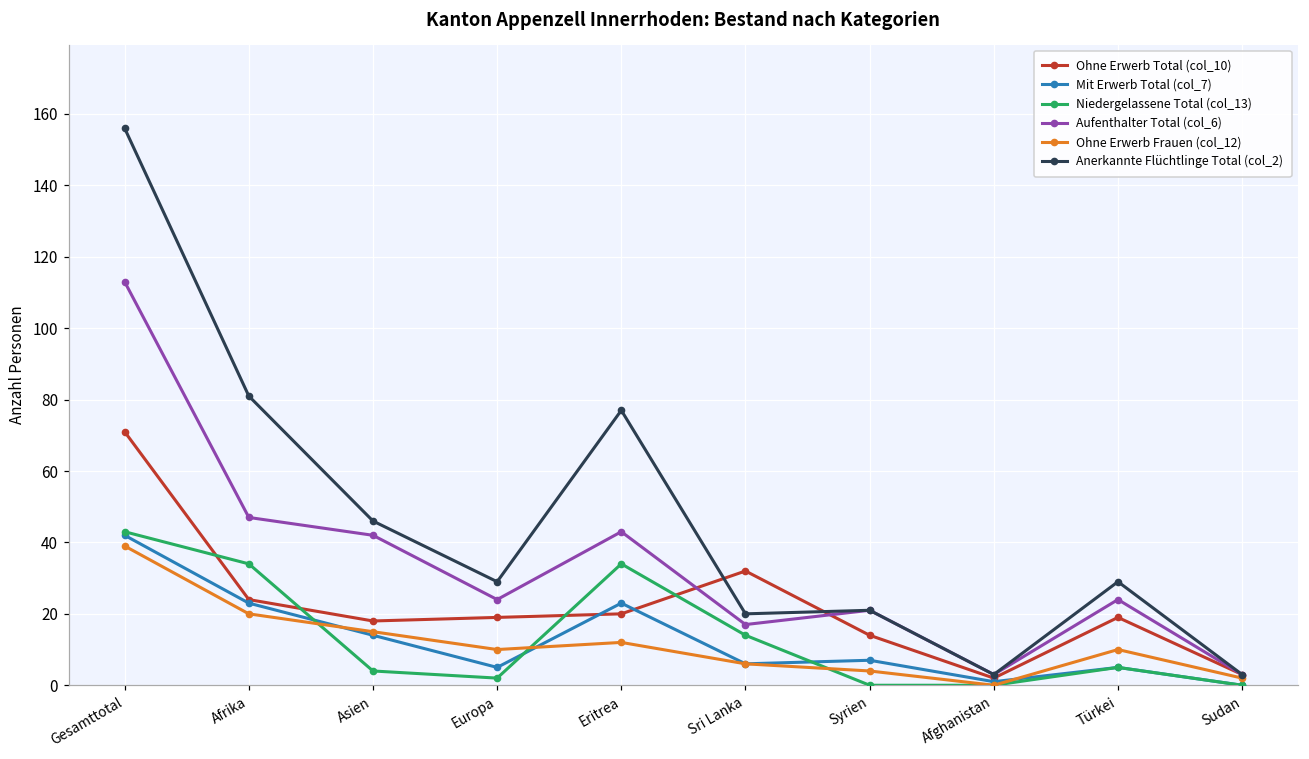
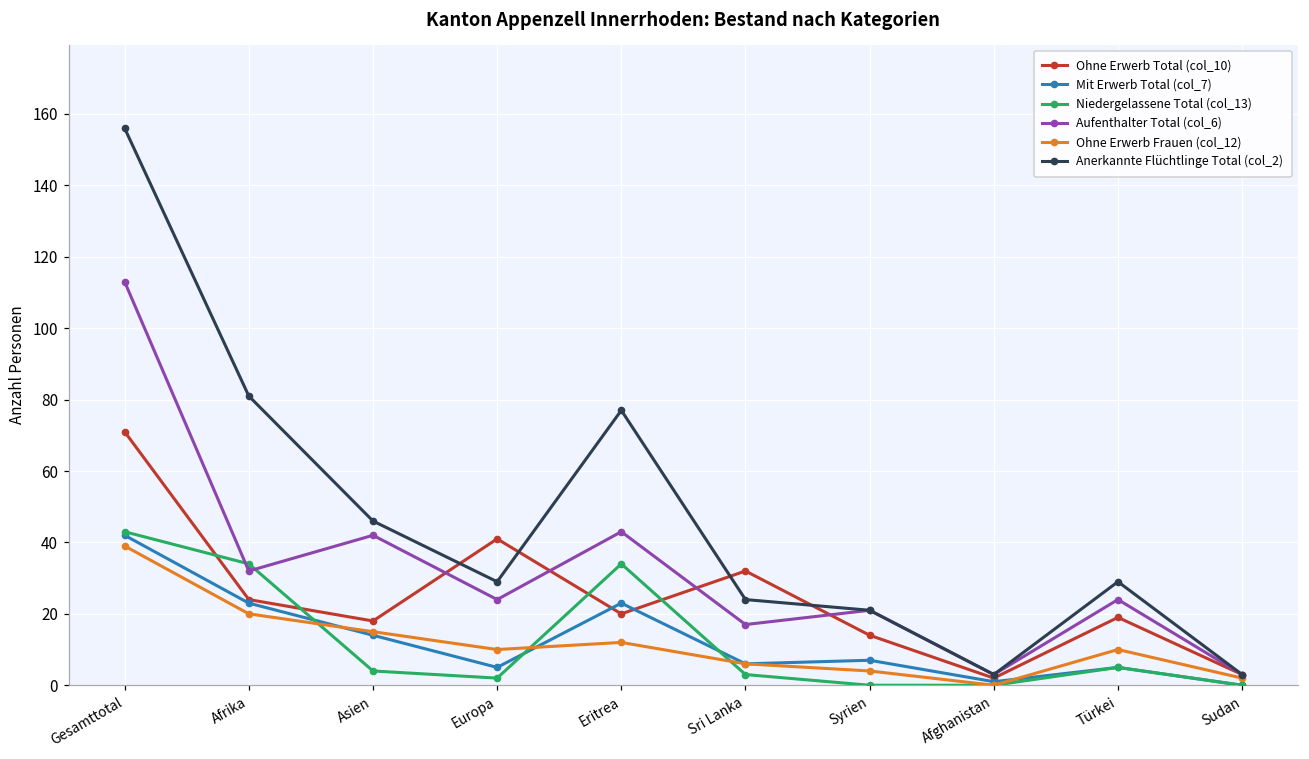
  {
    "Ohne Erwerb Total (col_10)": {
      "Gesamttotal": 71,
      "Afrika": 24,
      "Asien": 18,
-     "Europa": 19,
+     "Europa": 41,
      "Eritrea": 20,
      "Sri Lanka": 32,
      "Syrien": 14,
      "Afghanistan": 2,
      "Türkei": 19
    },
    "Mit Erwerb Total (col_7)": {
      "Gesamttotal": 42,
      "Afrika": 23,
      "Asien": 14,
      "Europa": 5,
      "Eritrea": 23,
      "Syrien": 7,
      "Afghanistan": 1
    },
    "Niedergelassene Total (col_13)": {
      "Gesamttotal": 43,
      "Afrika": 34,
      "Asien": 4,
      "Europa": 2,
      "Eritrea": 34,
-     "Sri Lanka": 14,
+     "Sri Lanka": 3,
      "Syrien": 0
    },
    "Aufenthalter Total (col_6)": {
      "Gesamttotal": 113,
-     "Afrika": 47,
+     "Afrika": 32,
      "Asien": 42,
      "Europa": 24,
      "Eritrea": 43,
      "Sri Lanka": 17,
      "Türkei": 24
    },
    "Ohne Erwerb Frauen (col_12)": {
      "Gesamttotal": 39,
      "Afrika": 20,
      "Asien": 15,
      "Europa": 10,
      "Eritrea": 12,
      "Syrien": 4,
      "Türkei": 10,
      "Sudan": 2
    },
    "Anerkannte Flüchtlinge Total (col_2)": {
      "Gesamttotal": 156,
      "Afrika": 81,
      "Asien": 46,
      "Europa": 29,
      "Eritrea": 77,
-     "Sri Lanka": 20,
+     "Sri Lanka": 24,
      "Türkei": 29
    }
  }
